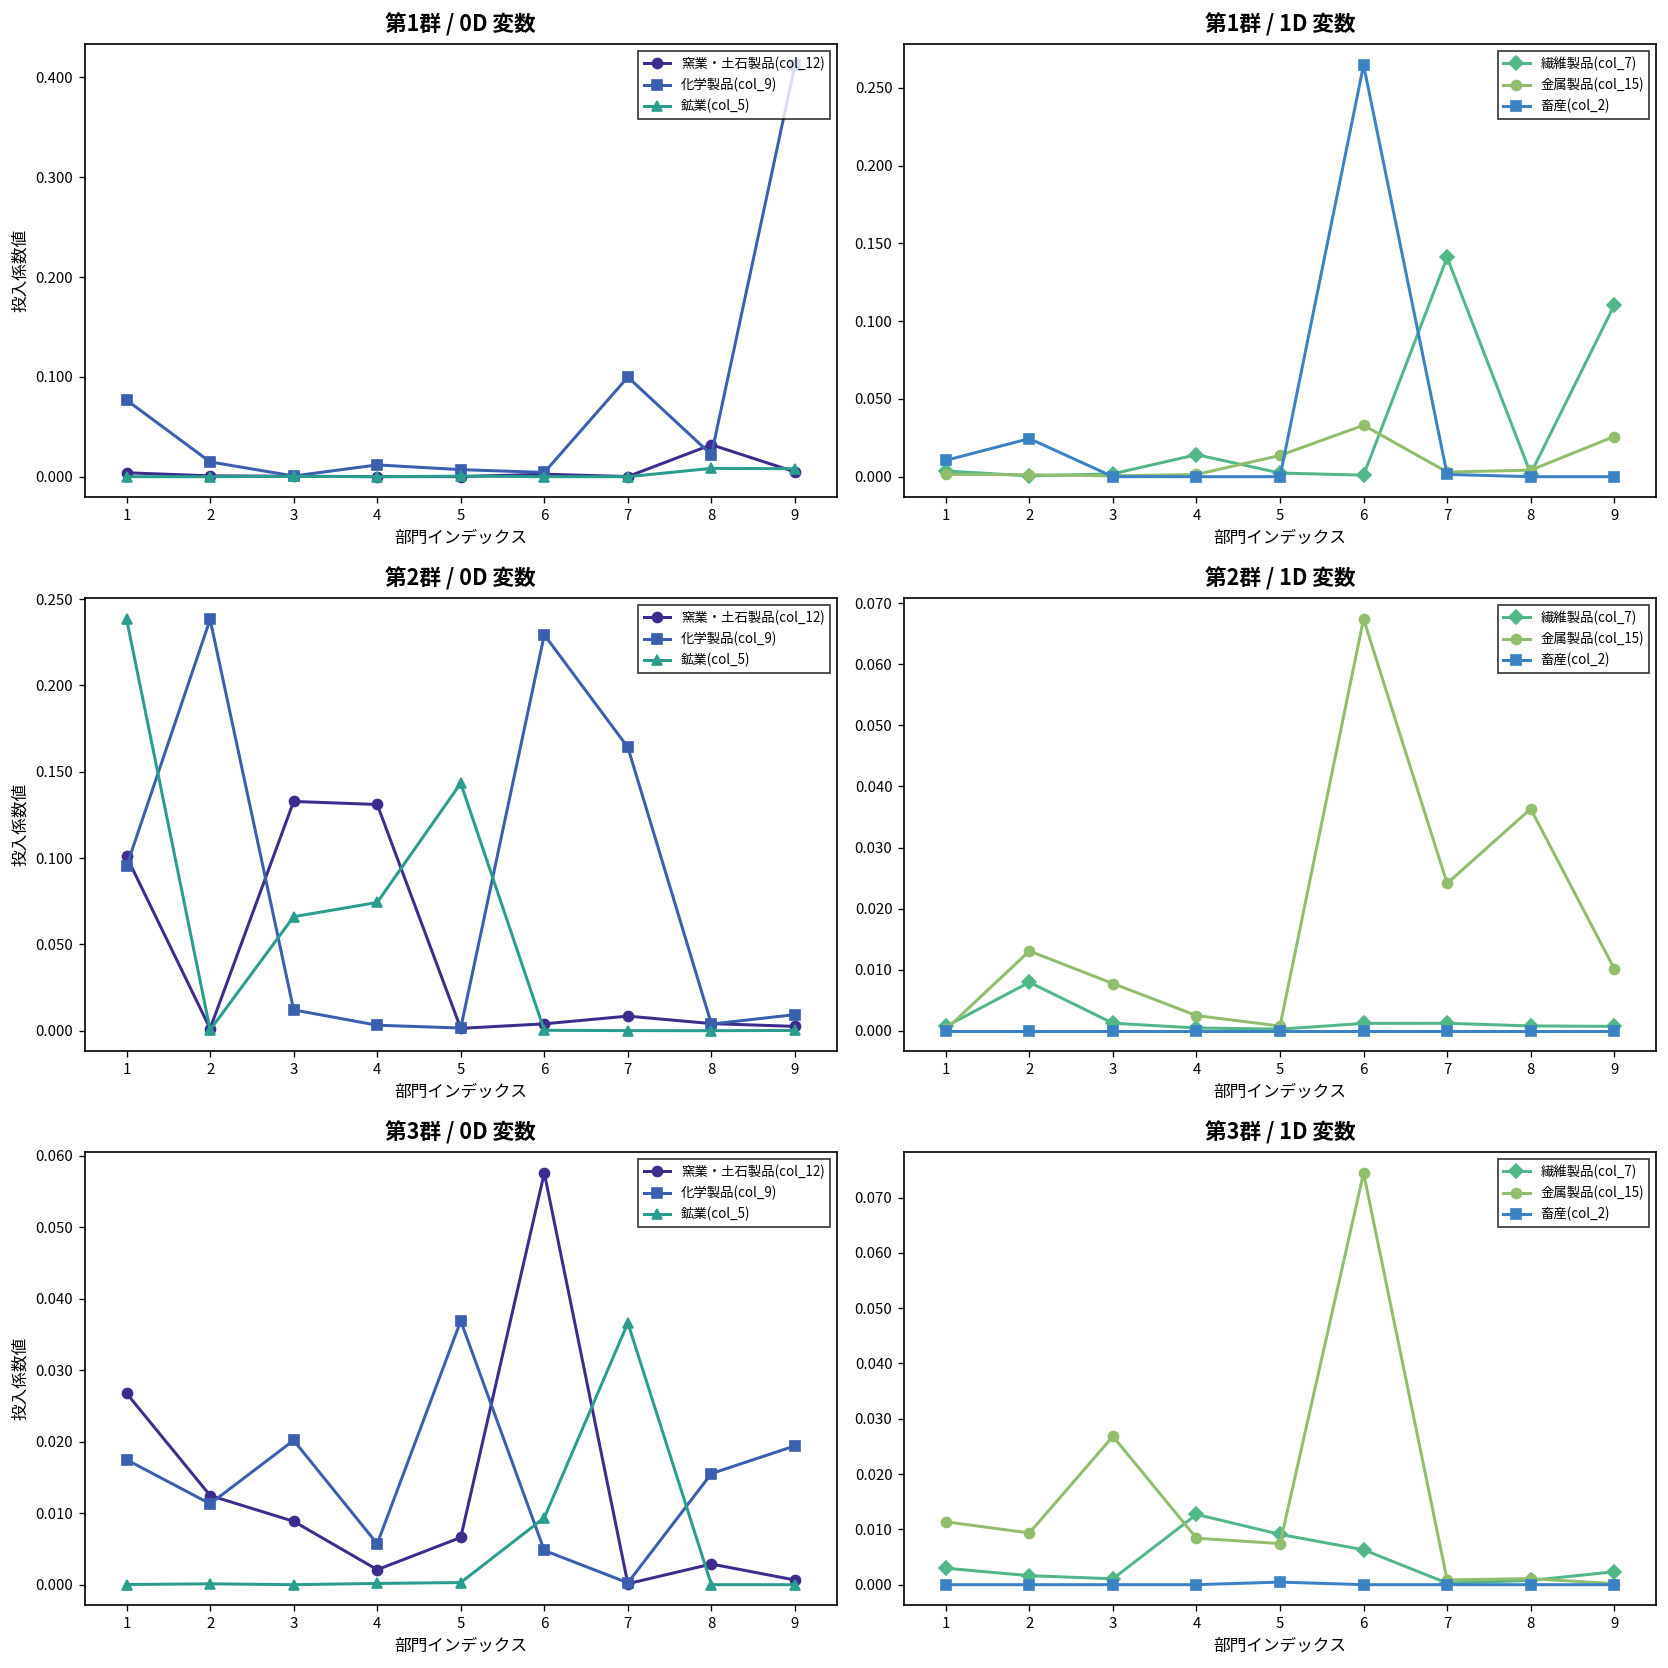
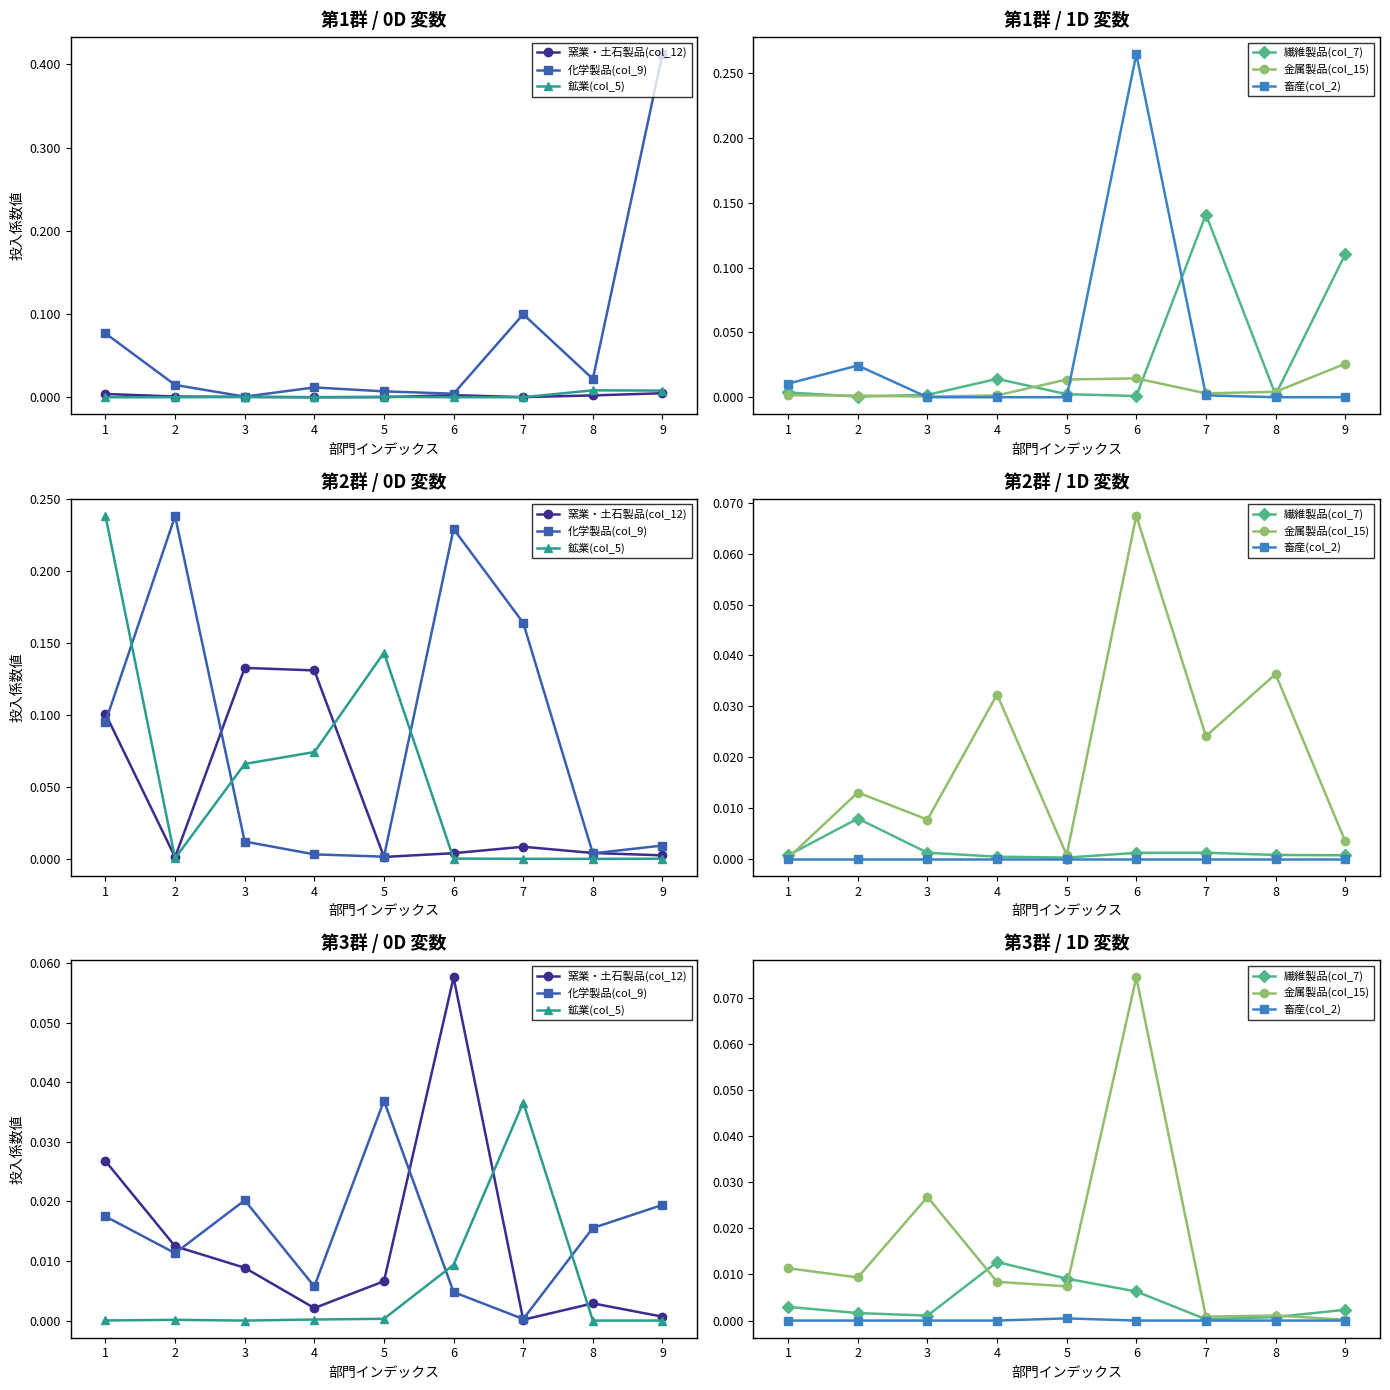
  {
    "第1群 / 0D 変数": {
      "窯業・土石製品(col_12)": {
        "1": 0.00,
-       "8": 0.03,
+       "8": 0.00,
        "9": 0.00
      },
      "化学製品(col_9)": {
        "1": 0.08,
        "2": 0.01,
        "4": 0.01,
        "5": 0.01,
        "7": 0.10,
        "8": 0.02
      },
      "鉱業(col_5)": {
        "1": 0.00,
        "8": 0.01,
        "9": 0.01
      }
    },
    "第1群 / 1D 変数": {
      "繊維製品(col_7)": {
        "1": 0.004,
        "4": 0.014,
        "5": 0.002,
        "6": 0.001,
        "7": 0.141,
        "9": 0.110
      },
      "金属製品(col_15)": {
        "1": 0.002,
        "5": 0.014,
-       "6": 0.033,
+       "6": 0.015,
        "8": 0.004,
        "9": 0.026
      },
      "畜産(col_2)": {
        "1": 0.010,
        "2": 0.024,
        "5": 0.000,
        "6": 0.265,
        "9": 0.000
      }
    },
    "第2群 / 0D 変数": {
      "窯業・土石製品(col_12)": {
        "1": 0.101,
        "3": 0.133,
        "4": 0.131,
        "6": 0.004,
        "7": 0.008,
        "9": 0.003
      },
      "化学製品(col_9)": {
        "1": 0.095,
        "2": 0.238,
        "3": 0.012,
        "4": 0.003,
        "6": 0.229,
        "7": 0.164,
        "9": 0.009
      },
      "鉱業(col_5)": {
        "1": 0.239,
        "3": 0.066,
        "4": 0.074,
        "5": 0.143,
        "6": 0.000,
        "7": 0.000,
        "8": 0.000,
        "9": 0.000
      }
    },
    "第2群 / 1D 変数": {
      "繊維製品(col_7)": {
        "1": 0.001,
        "2": 0.008,
        "3": 0.001,
        "6": 0.001,
        "7": 0.001,
        "8": 0.001,
        "9": 0.001
      },
      "金属製品(col_15)": {
        "2": 0.013,
        "3": 0.008,
-       "4": 0.002,
+       "4": 0.032,
        "5": 0.001,
        "6": 0.067,
        "7": 0.024,
        "8": 0.036,
-       "9": 0.010
+       "9": 0.003
      },
      "畜産(col_2)": {
        "2": 0.000,
        "3": 0.000,
        "6": 0.000,
        "7": 0.000,
        "8": 0.000,
        "9": 0.000
      }
    },
    "第3群 / 0D 変数": {
      "窯業・土石製品(col_12)": {
        "1": 0.027,
        "2": 0.012,
        "3": 0.009,
        "4": 0.002,
        "5": 0.007,
        "6": 0.058,
        "8": 0.003,
        "9": 0.001
      },
      "化学製品(col_9)": {
        "1": 0.017,
        "2": 0.011,
        "3": 0.020,
        "4": 0.006,
        "5": 0.037,
        "6": 0.005,
        "8": 0.016,
        "9": 0.019
      },
      "鉱業(col_5)": {
        "1": 0.000,
        "2": 0.000,
        "3": 0.000,
        "4": 0.000,
        "5": 0.000,
        "6": 0.009,
        "7": 0.037,
        "8": 0.000,
        "9": 0.000
      }
    },
    "第3群 / 1D 変数": {
      "繊維製品(col_7)": {
        "1": 0.003,
        "2": 0.002,
        "3": 0.001,
        "4": 0.013,
        "5": 0.009,
        "6": 0.006,
        "9": 0.002
      },
      "金属製品(col_15)": {
        "1": 0.011,
        "2": 0.009,
        "3": 0.027,
        "4": 0.008,
        "5": 0.007,
        "6": 0.074,
        "7": 0.001
      },
      "畜産(col_2)": {
        "1": 0.000,
        "2": 0.000,
        "3": 0.000,
        "4": 0.000,
        "5": 0.000,
        "6": 0.000,
        "8": 0.000
      }
    }
  }
